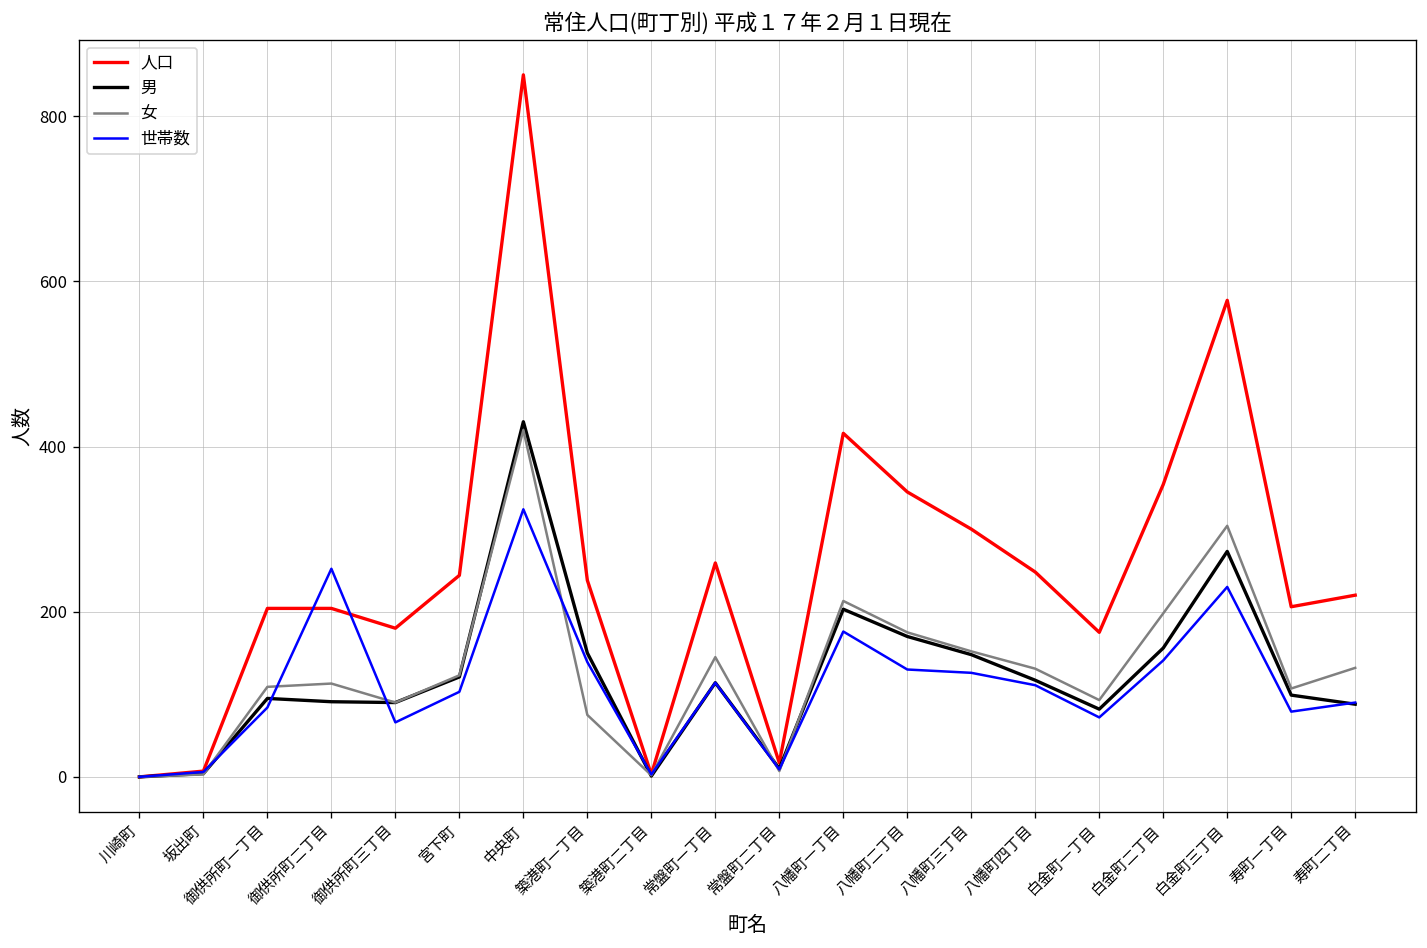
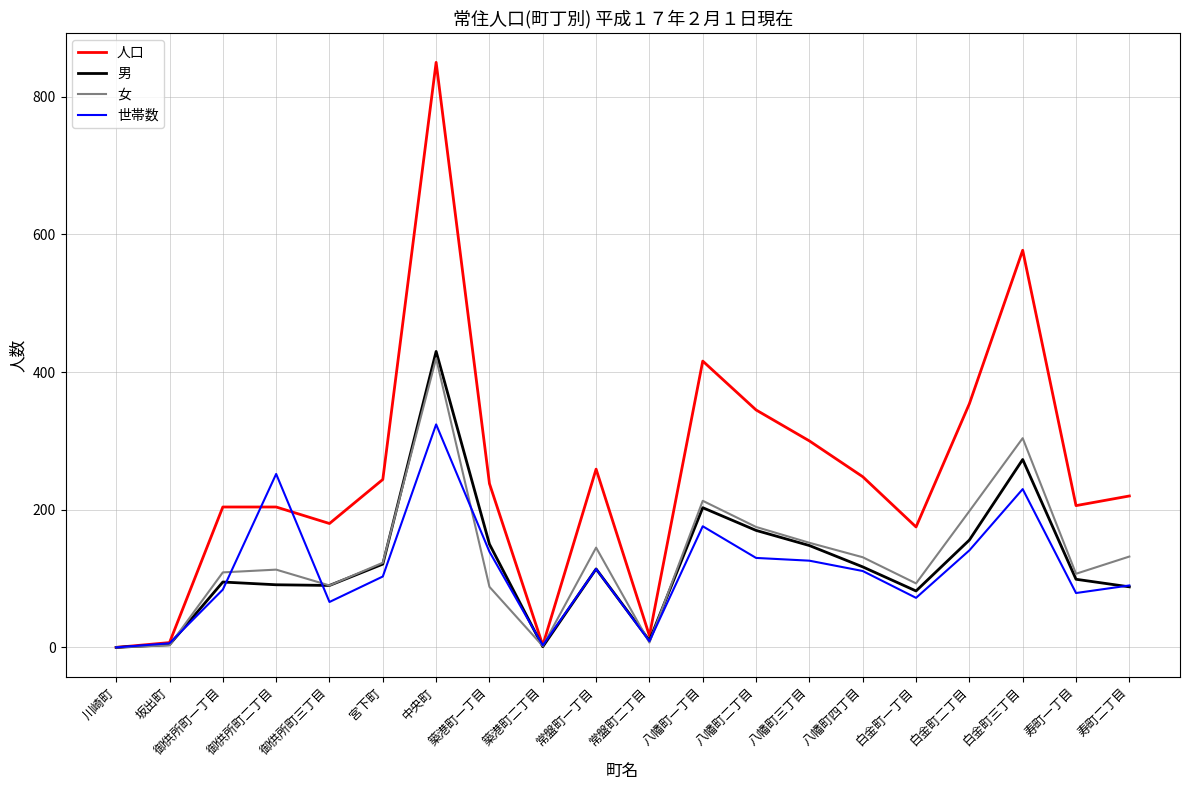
  {
    "人口": {
      "御供所町一丁目": 200,
      "御供所町二丁目": 200,
      "御供所町三丁目": 180,
      "宮下町": 240,
      "中央町": 850,
      "築港町一丁目": 240,
      "常盤町一丁目": 260,
      "常盤町二丁目": 20,
      "八幡町一丁目": 420,
      "八幡町二丁目": 350,
      "八幡町三丁目": 300,
      "八幡町四丁目": 250,
      "白金町一丁目": 180,
      "白金町二丁目": 350,
      "白金町三丁目": 580,
      "寿町一丁目": 210,
      "寿町二丁目": 220
    },
    "男": {
      "御供所町一丁目": 100,
      "御供所町二丁目": 90,
      "中央町": 430,
      "築港町一丁目": 150,
      "八幡町一丁目": 200,
      "八幡町二丁目": 170,
      "八幡町三丁目": 150,
      "八幡町四丁目": 120,
      "白金町一丁目": 80,
      "白金町二丁目": 160,
      "白金町三丁目": 270,
      "寿町一丁目": 100
    },
    "女": {
      "御供所町一丁目": 110,
      "御供所町二丁目": 110,
      "中央町": 420,
-     "築港町一丁目": 80,
+     "築港町一丁目": 90,
      "常盤町一丁目": 150,
      "八幡町一丁目": 210,
      "八幡町二丁目": 180,
      "八幡町三丁目": 150,
      "八幡町四丁目": 130,
      "白金町一丁目": 90,
      "白金町二丁目": 200,
      "白金町三丁目": 300,
      "寿町一丁目": 110,
      "寿町二丁目": 130
    },
    "世帯数": {
      "御供所町一丁目": 80,
      "御供所町二丁目": 250,
      "御供所町三丁目": 70,
      "宮下町": 100,
      "中央町": 320,
      "築港町一丁目": 140,
      "八幡町一丁目": 180,
      "八幡町二丁目": 130,
      "八幡町三丁目": 130,
      "八幡町四丁目": 110,
      "白金町一丁目": 70,
      "白金町二丁目": 140,
      "白金町三丁目": 230,
      "寿町一丁目": 80
    }
  }
